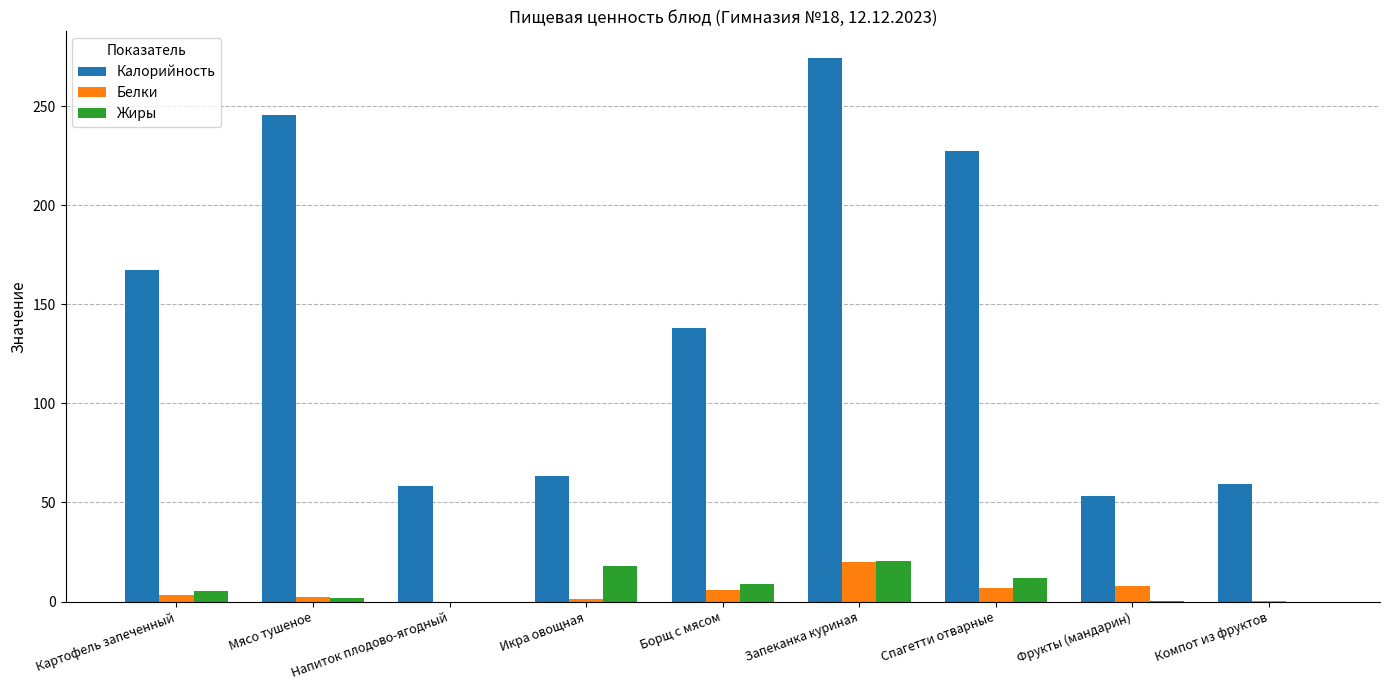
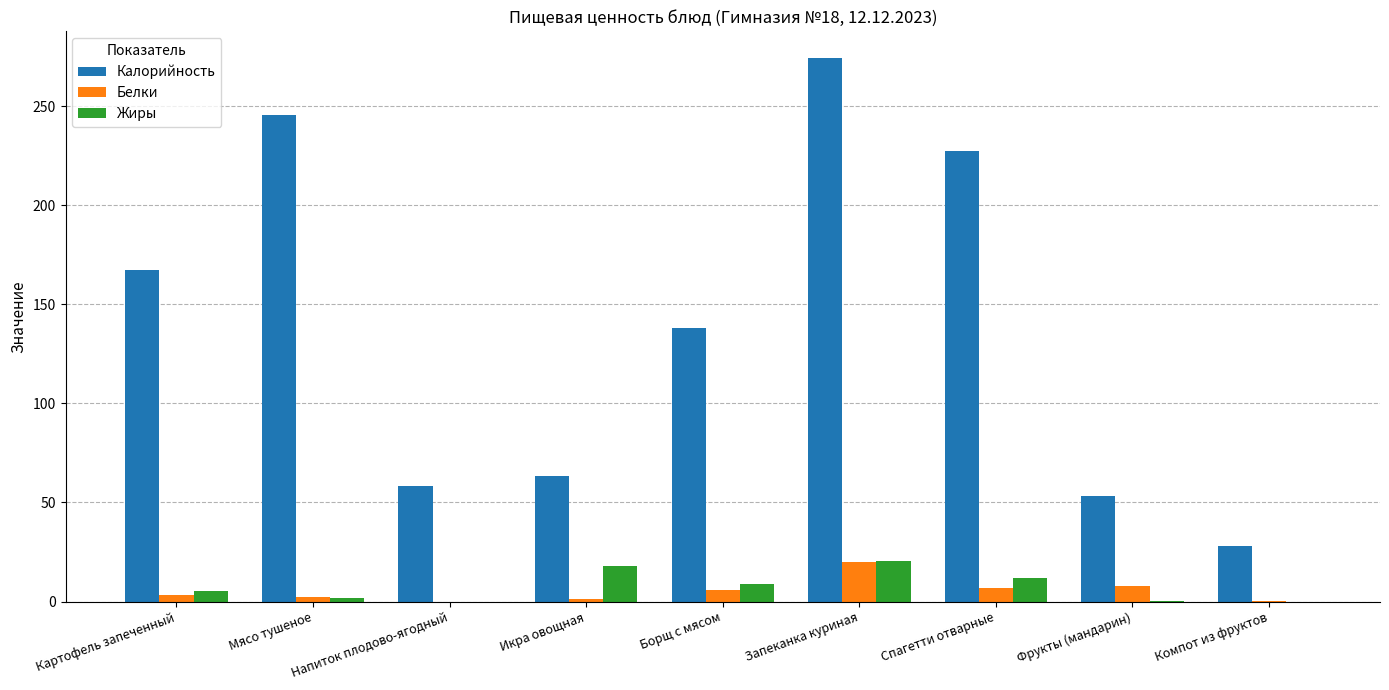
  {
    "Калорийность": {
      "Картофель запеченный": 167,
      "Мясо тушеное": 246,
      "Напиток плодово-ягодный": 58,
      "Икра овощная": 63,
      "Борщ с мясом": 138,
      "Запеканка куриная": 274,
      "Спагетти отварные": 227,
      "Фрукты (мандарин)": 53,
-     "Компот из фруктов": 59
+     "Компот из фруктов": 28
    },
    "Белки": {
      "Картофель запеченный": 3,
      "Мясо тушеное": 2,
      "Напиток плодово-ягодный": 0,
      "Борщ с мясом": 6,
      "Запеканка куриная": 20,
      "Спагетти отварные": 7,
      "Фрукты (мандарин)": 8
    },
    "Жиры": {
      "Картофель запеченный": 6,
      "Мясо тушеное": 2,
      "Напиток плодово-ягодный": 0,
      "Икра овощная": 18,
      "Борщ с мясом": 9,
      "Запеканка куриная": 20,
      "Спагетти отварные": 12,
      "Компот из фруктов": 0
    }
  }
